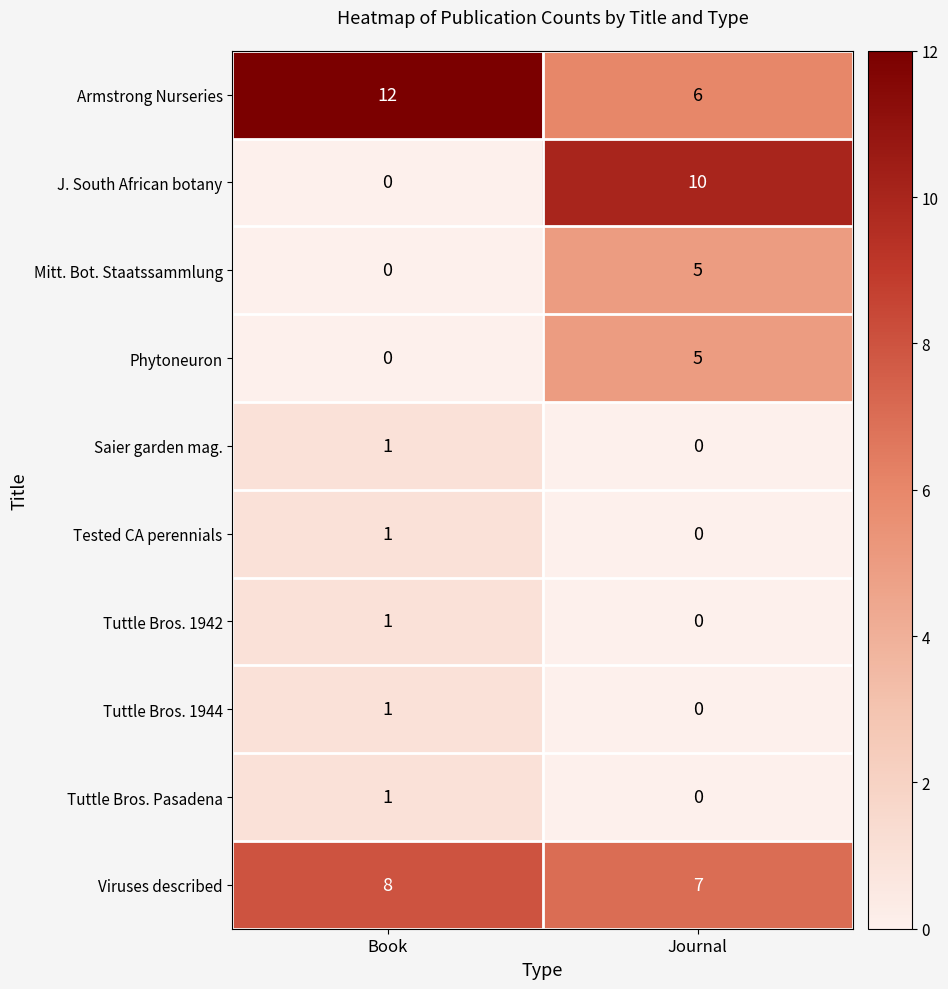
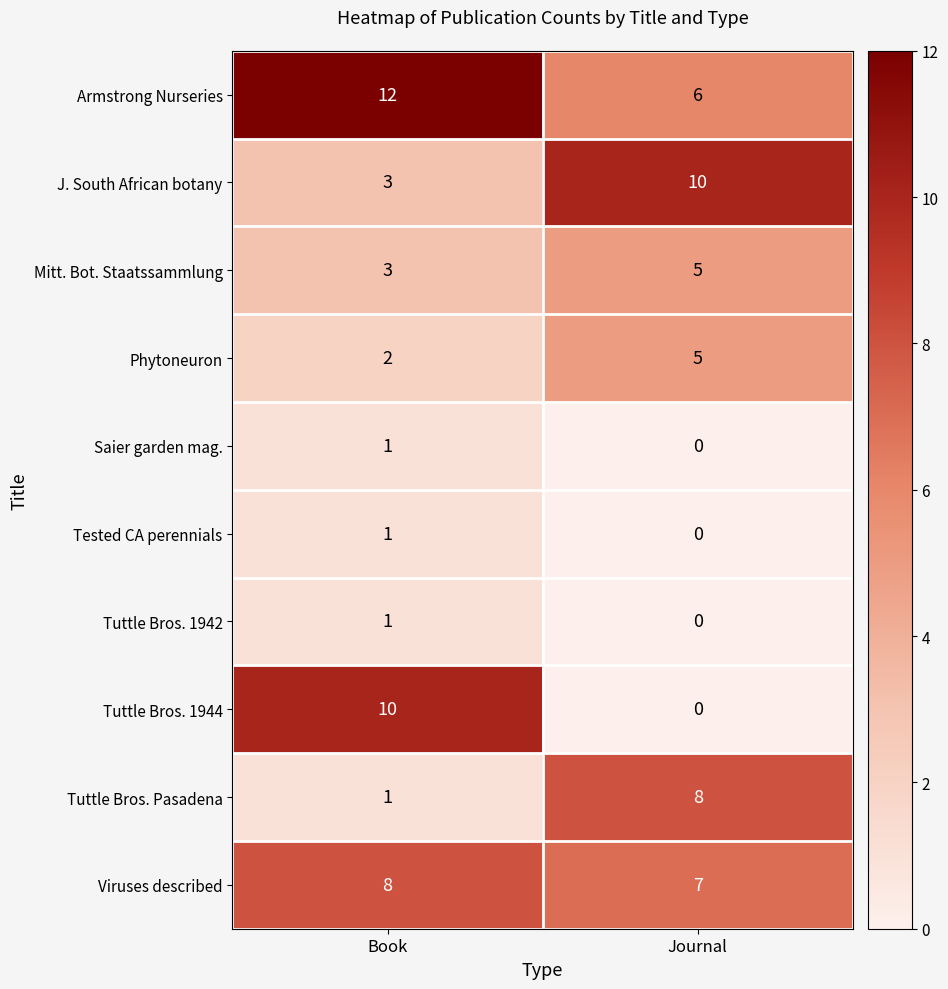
  {
    "Armstrong Nurseries": {
      "Book": 12,
      "Journal": 6
    },
    "J. South African botany": {
-     "Book": 0,
+     "Book": 3,
      "Journal": 10
    },
    "Mitt. Bot. Staatssammlung": {
-     "Book": 0,
+     "Book": 3,
      "Journal": 5
    },
    "Phytoneuron": {
-     "Book": 0,
+     "Book": 2,
      "Journal": 5
    },
    "Saier garden mag.": {
      "Book": 1,
      "Journal": 0
    },
    "Tested CA perennials": {
      "Book": 1,
      "Journal": 0
    },
    "Tuttle Bros. 1942": {
      "Book": 1,
      "Journal": 0
    },
    "Tuttle Bros. 1944": {
-     "Book": 1,
+     "Book": 10,
      "Journal": 0
    },
    "Tuttle Bros. Pasadena": {
      "Book": 1,
-     "Journal": 0
+     "Journal": 8
    },
    "Viruses described": {
      "Book": 8,
      "Journal": 7
    }
  }
